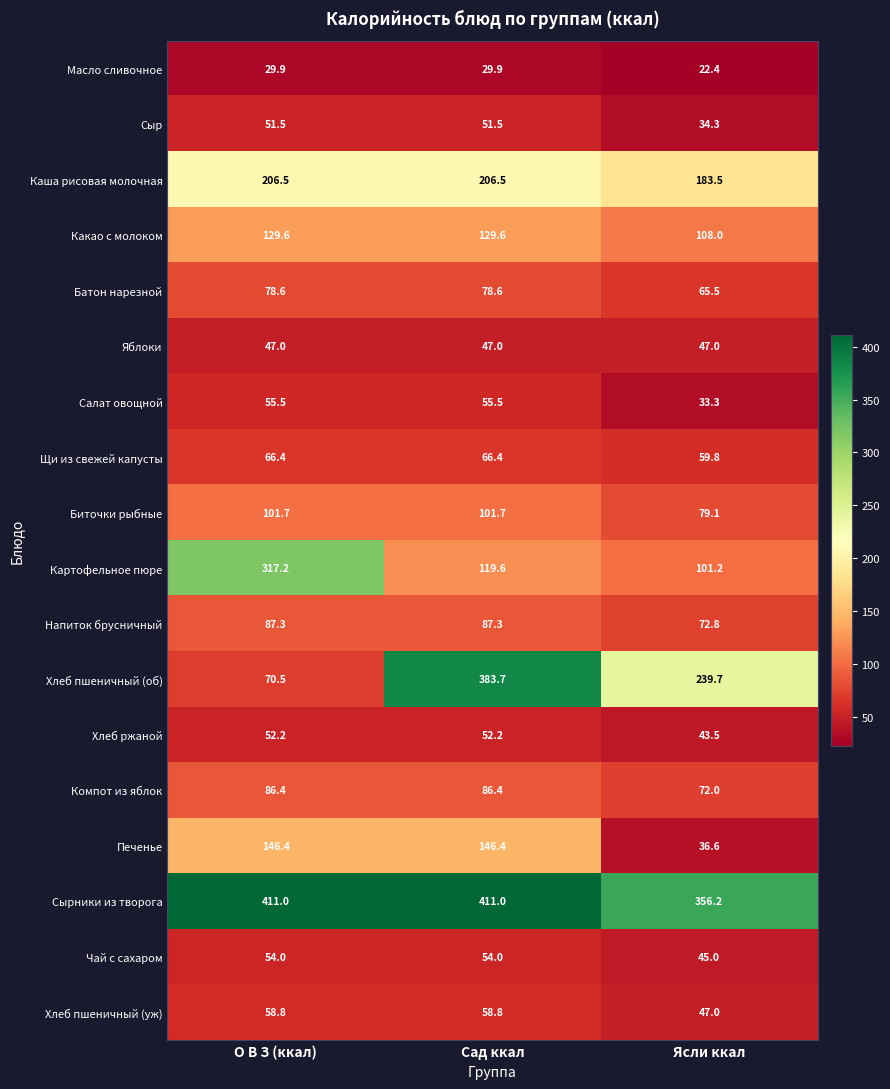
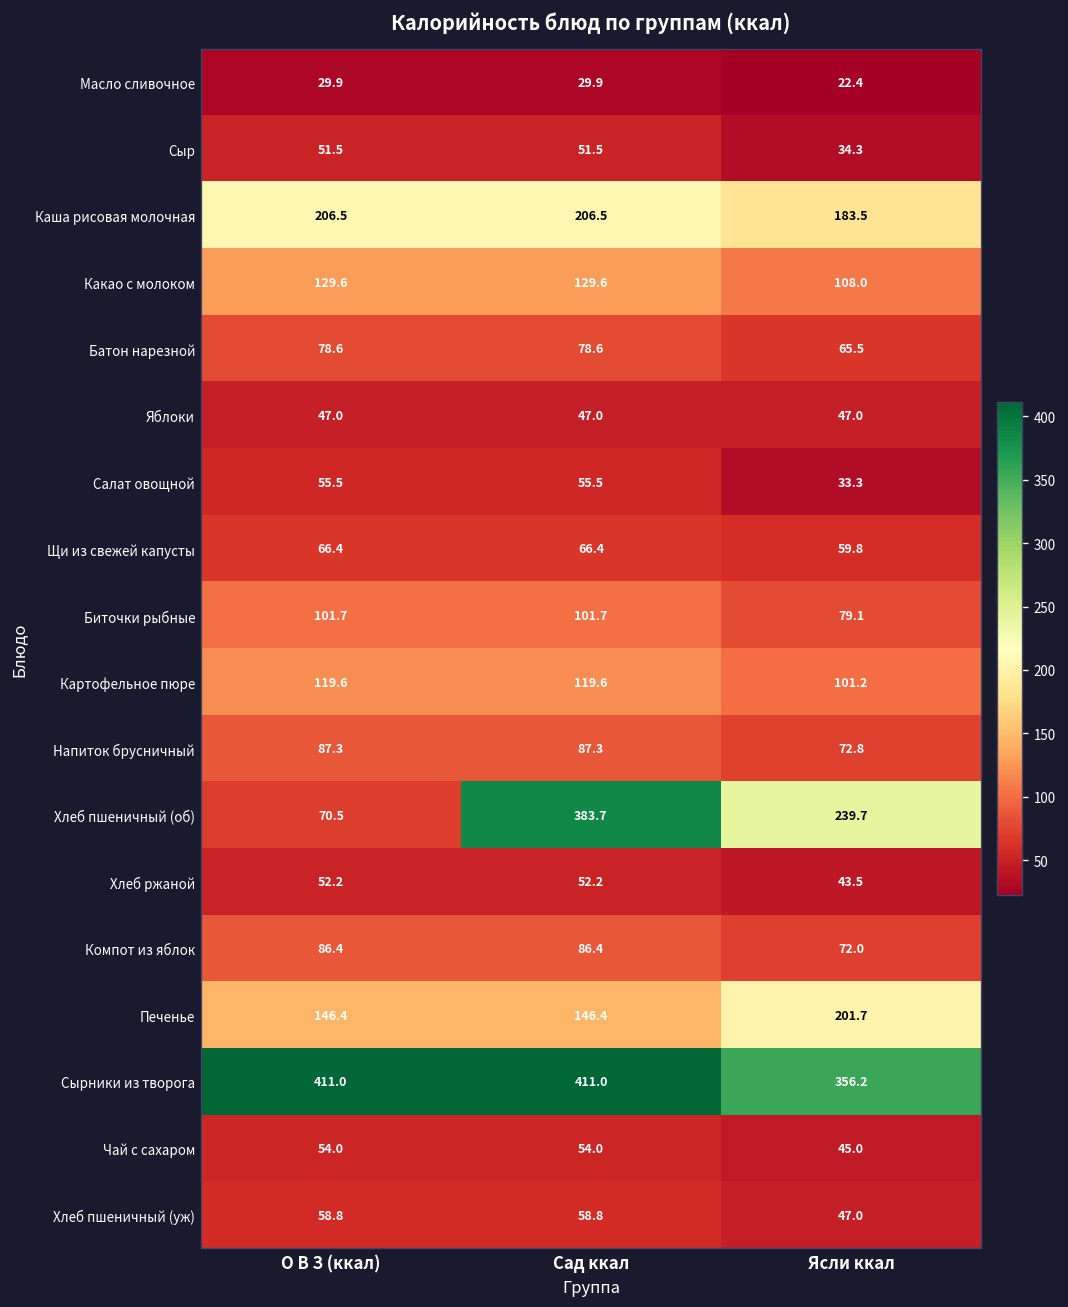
  {
    "Масло сливочное": {
      "О В З (ккал)": 29.9,
      "Сад ккал": 29.9,
      "Ясли ккал": 22.4
    },
    "Сыр": {
      "О В З (ккал)": 51.5,
      "Сад ккал": 51.5,
      "Ясли ккал": 34.3
    },
    "Каша рисовая молочная": {
      "О В З (ккал)": 206.5,
      "Сад ккал": 206.5,
      "Ясли ккал": 183.5
    },
    "Какао с молоком": {
      "О В З (ккал)": 129.6,
      "Сад ккал": 129.6,
      "Ясли ккал": 108.0
    },
    "Батон нарезной": {
      "О В З (ккал)": 78.6,
      "Сад ккал": 78.6,
      "Ясли ккал": 65.5
    },
    "Яблоки": {
      "О В З (ккал)": 47.0,
      "Сад ккал": 47.0,
      "Ясли ккал": 47.0
    },
    "Салат овощной": {
      "О В З (ккал)": 55.5,
      "Сад ккал": 55.5,
      "Ясли ккал": 33.3
    },
    "Щи из свежей капусты": {
      "О В З (ккал)": 66.4,
      "Сад ккал": 66.4,
      "Ясли ккал": 59.8
    },
    "Биточки рыбные": {
      "О В З (ккал)": 101.7,
      "Сад ккал": 101.7,
      "Ясли ккал": 79.1
    },
    "Картофельное пюре": {
-     "О В З (ккал)": 317.2,
+     "О В З (ккал)": 119.6,
      "Сад ккал": 119.6,
      "Ясли ккал": 101.2
    },
    "Напиток брусничный": {
      "О В З (ккал)": 87.3,
      "Сад ккал": 87.3,
      "Ясли ккал": 72.8
    },
    "Хлеб пшеничный (об)": {
      "О В З (ккал)": 70.5,
      "Сад ккал": 383.7,
      "Ясли ккал": 239.7
    },
    "Хлеб ржаной": {
      "О В З (ккал)": 52.2,
      "Сад ккал": 52.2,
      "Ясли ккал": 43.5
    },
    "Компот из яблок": {
      "О В З (ккал)": 86.4,
      "Сад ккал": 86.4,
      "Ясли ккал": 72.0
    },
    "Печенье": {
      "О В З (ккал)": 146.4,
      "Сад ккал": 146.4,
-     "Ясли ккал": 36.6
+     "Ясли ккал": 201.7
    },
    "Сырники из творога": {
      "О В З (ккал)": 411.0,
      "Сад ккал": 411.0,
      "Ясли ккал": 356.2
    },
    "Чай с сахаром": {
      "О В З (ккал)": 54.0,
      "Сад ккал": 54.0,
      "Ясли ккал": 45.0
    },
    "Хлеб пшеничный (уж)": {
      "О В З (ккал)": 58.8,
      "Сад ккал": 58.8,
      "Ясли ккал": 47.0
    }
  }
